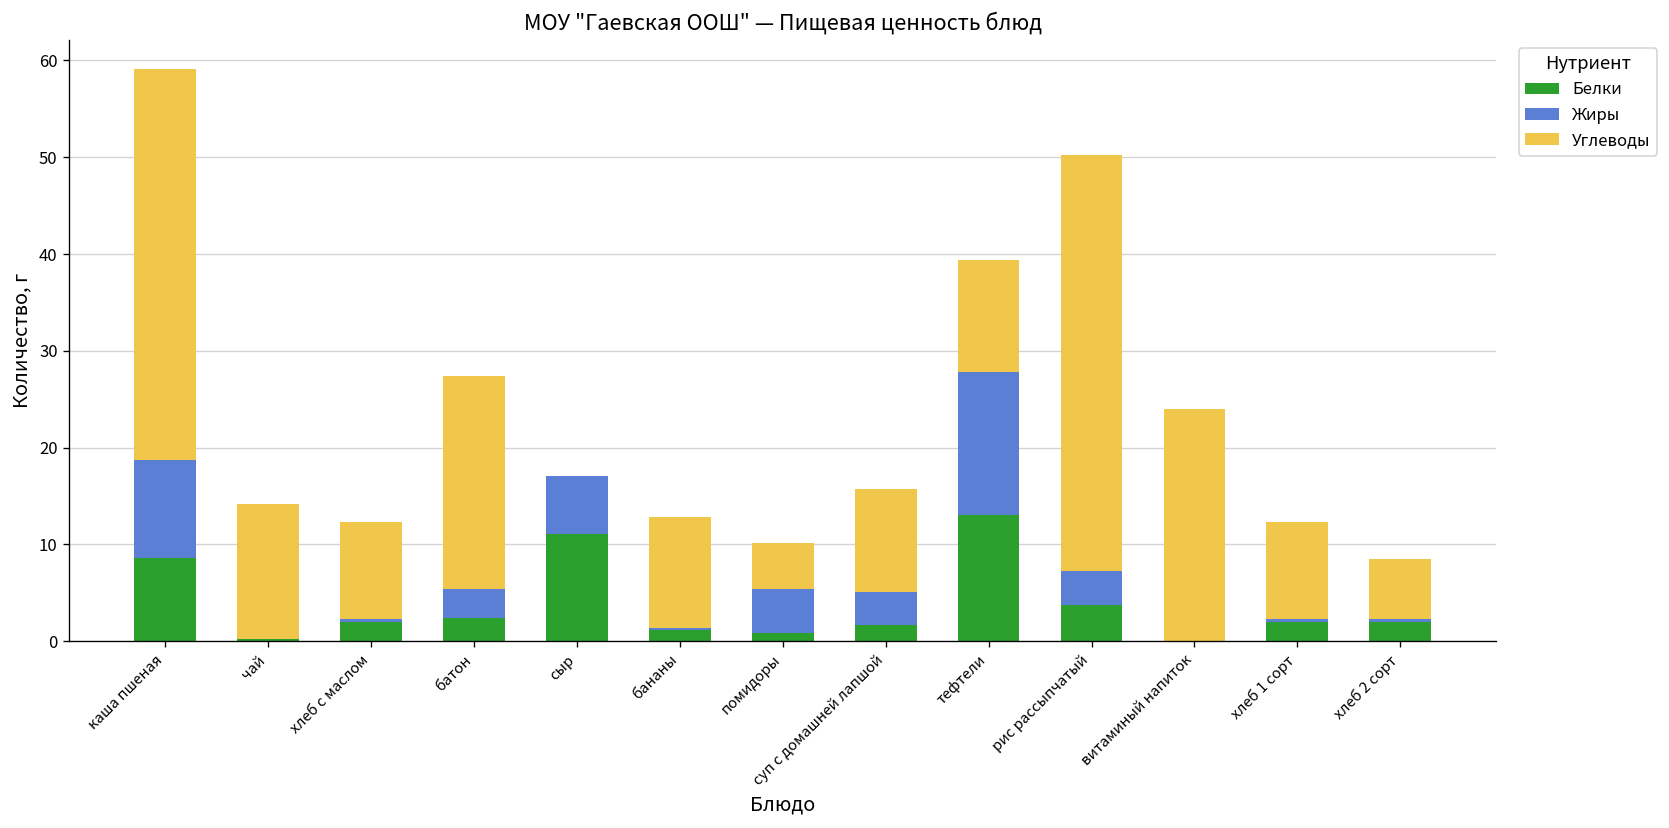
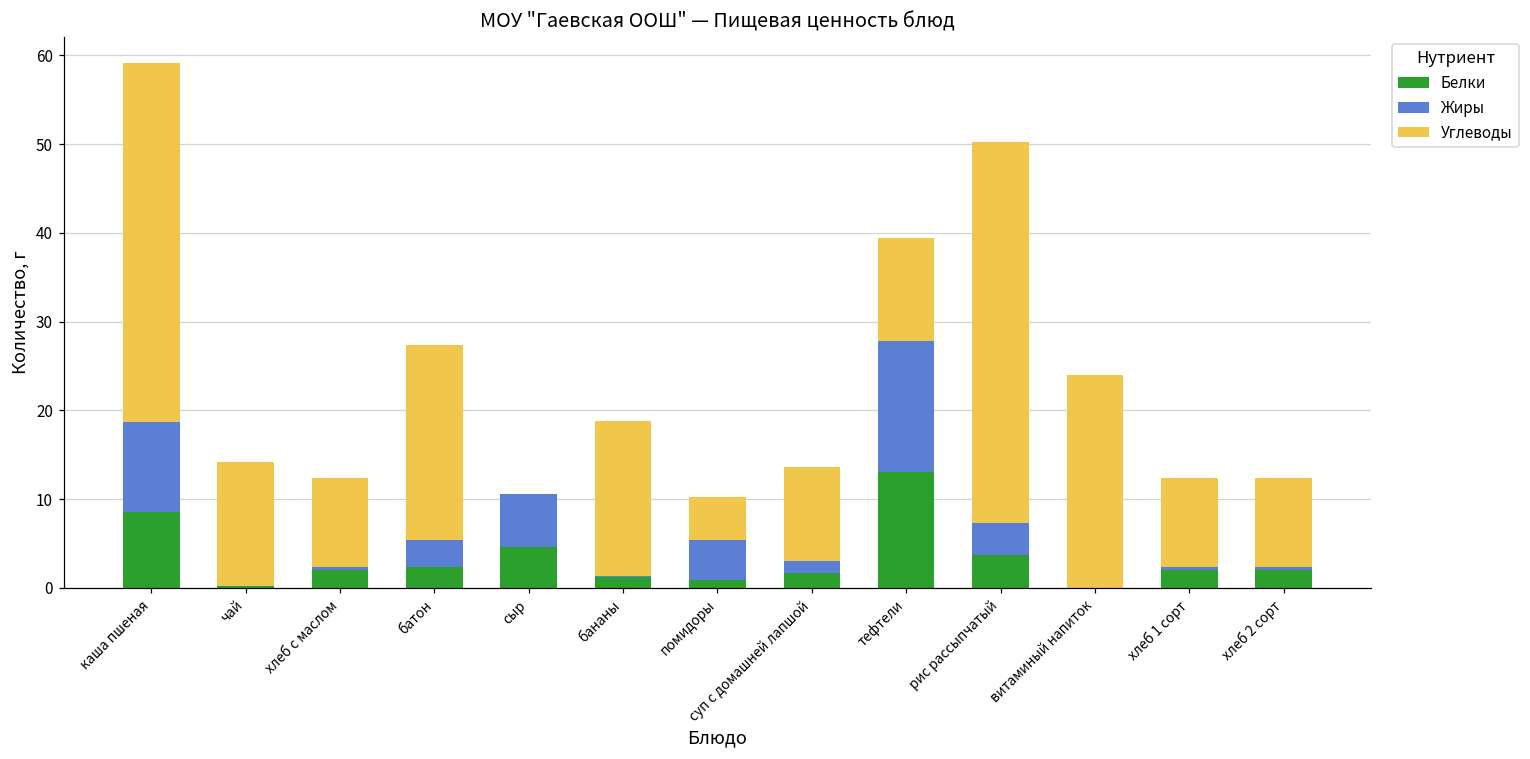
  {
    "Белки": {
      "каша пшеная": 9,
      "хлеб с маслом": 2,
      "батон": 2,
-     "сыр": 11,
+     "сыр": 5,
      "бананы": 1,
      "помидоры": 1,
      "суп с домашней лапшой": 2,
      "тефтели": 13,
      "рис рассыпчатый": 4,
      "витаминый напиток": 0,
      "хлеб 1 сорт": 2,
      "хлеб 2 сорт": 2
    },
    "Жиры": {
      "каша пшеная": 10,
      "чай": 0,
      "хлеб с маслом": 0,
      "батон": 3,
      "сыр": 6,
      "помидоры": 5,
-     "суп с домашней лапшой": 3,
+     "суп с домашней лапшой": 1,
      "тефтели": 15,
      "рис рассыпчатый": 4,
      "витаминый напиток": 0,
      "хлеб 1 сорт": 0,
      "хлеб 2 сорт": 0
    },
    "Углеводы": {
      "каша пшеная": 40,
      "чай": 14,
      "хлеб с маслом": 10,
      "батон": 22,
      "сыр": 0,
-     "бананы": 11,
+     "бананы": 17,
      "помидоры": 5,
      "суп с домашней лапшой": 11,
      "тефтели": 12,
      "рис рассыпчатый": 43,
      "витаминый напиток": 24,
      "хлеб 1 сорт": 10,
-     "хлеб 2 сорт": 6
+     "хлеб 2 сорт": 10
    }
  }
